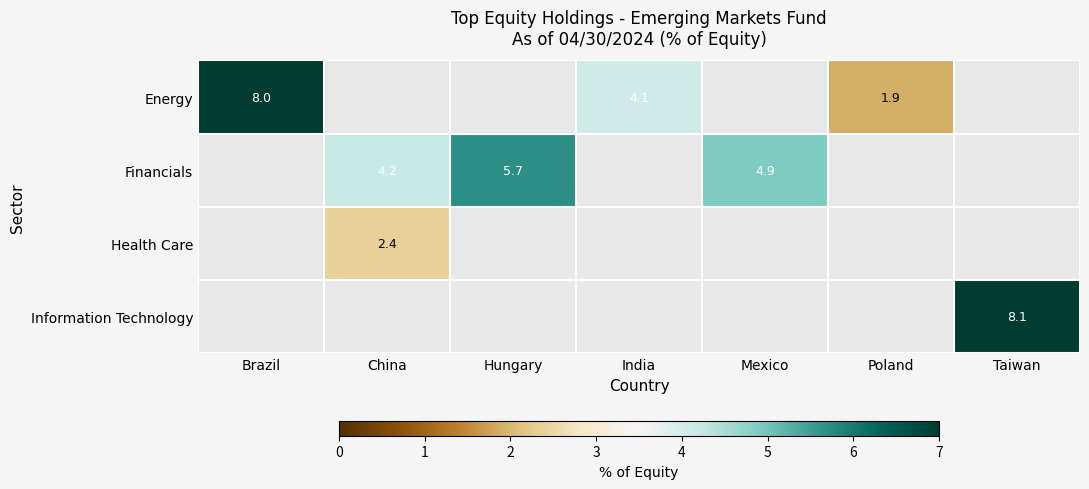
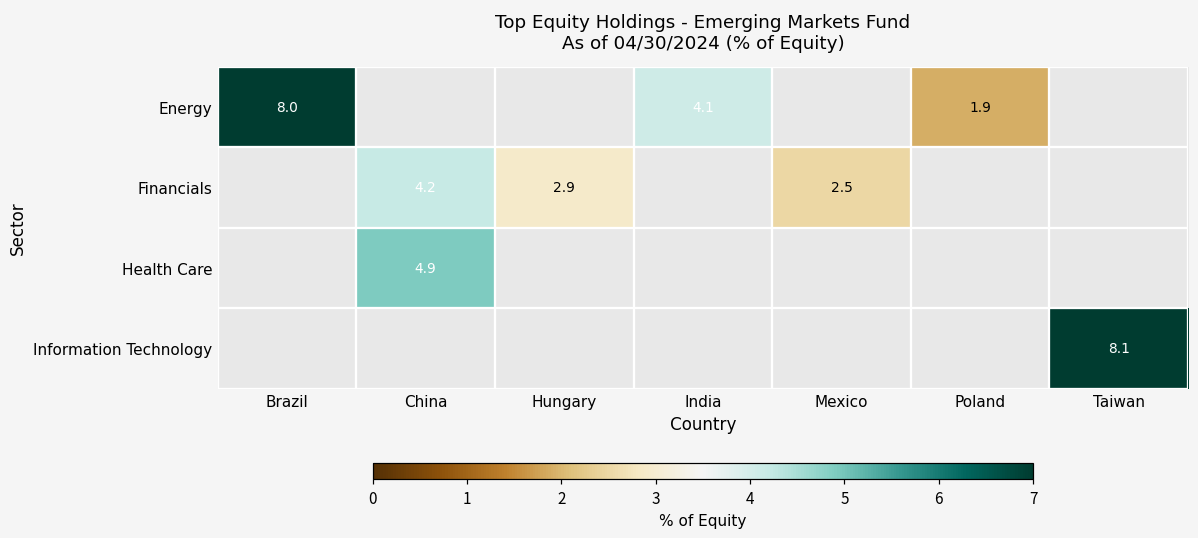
  {
    "Energy": {
      "Brazil": 8.0,
      "India": 4.1,
      "Poland": 1.9
    },
    "Financials": {
      "China": 4.2,
-     "Hungary": 5.7,
-     "Mexico": 4.9
+     "Hungary": 2.9,
+     "Mexico": 2.5
    },
    "Health Care": {
-     "China": 2.4
+     "China": 4.9
    },
    "Information Technology": {
      "Taiwan": 8.1
    }
  }
